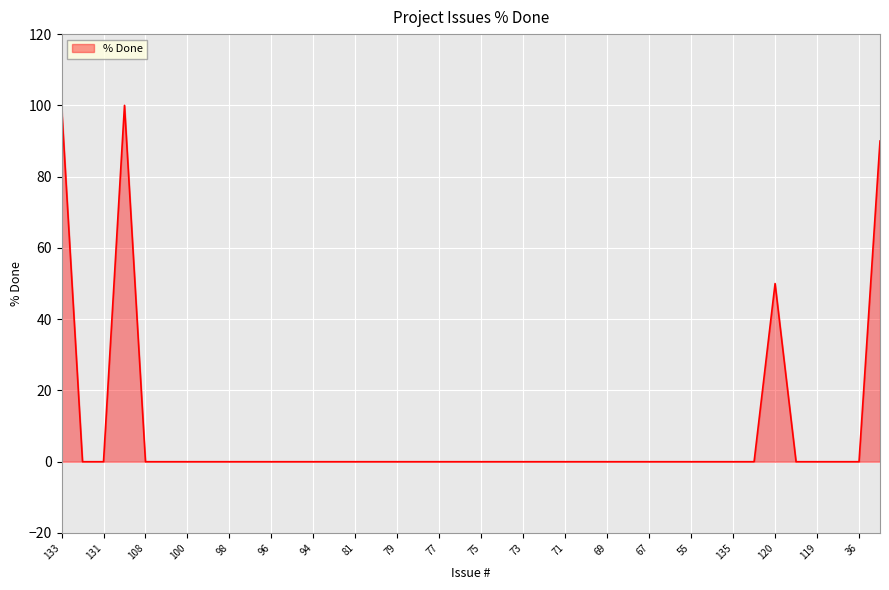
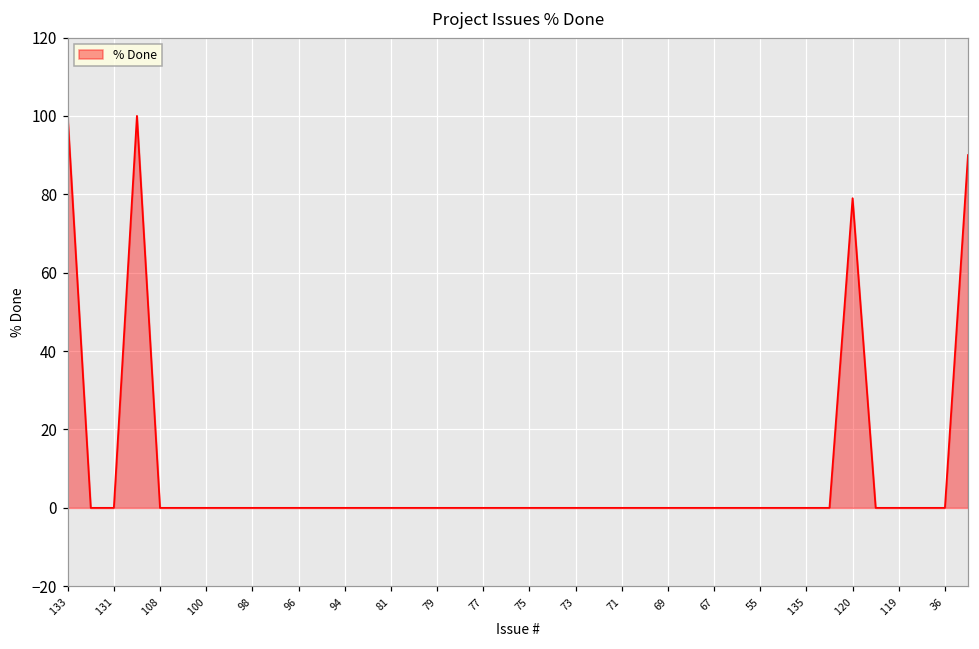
  {
    "133": 100,
    "131": 0,
    "108": 0,
    "100": 0,
    "98": 0,
    "96": 0,
    "94": 0,
    "81": 0,
    "79": 0,
    "77": 0,
    "75": 0,
    "73": 0,
    "71": 0,
    "69": 0,
    "67": 0,
    "55": 0,
    "135": 0,
-   "120": 50,
+   "120": 79,
    "119": 0,
    "36": 0
  }
